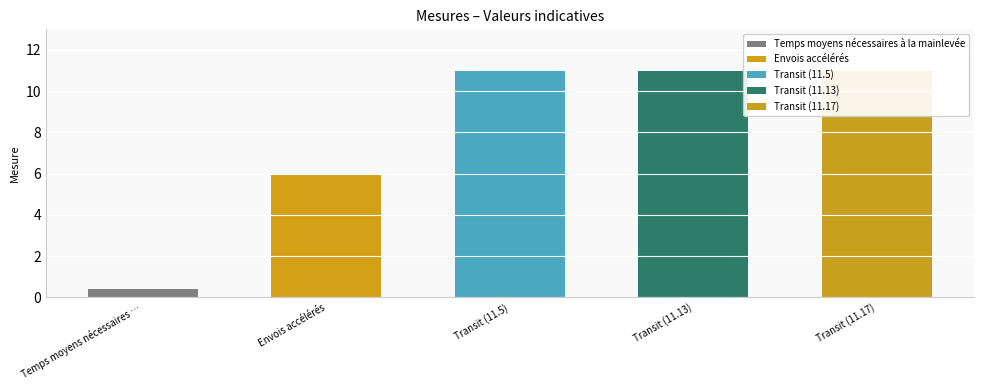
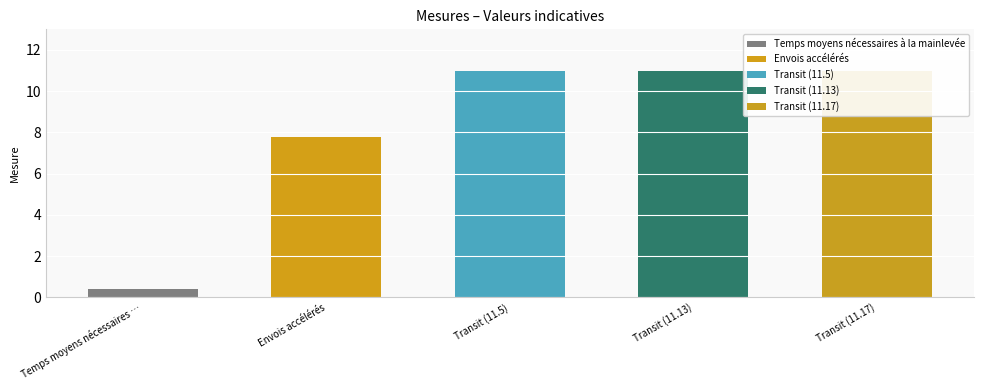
  {
    "Temps moyens nécessaires …": 0.4,
-   "Envois accélérés": 6.0,
+   "Envois accélérés": 7.8,
    "Transit (11.5)": 11.0,
    "Transit (11.13)": 11.0
  }
